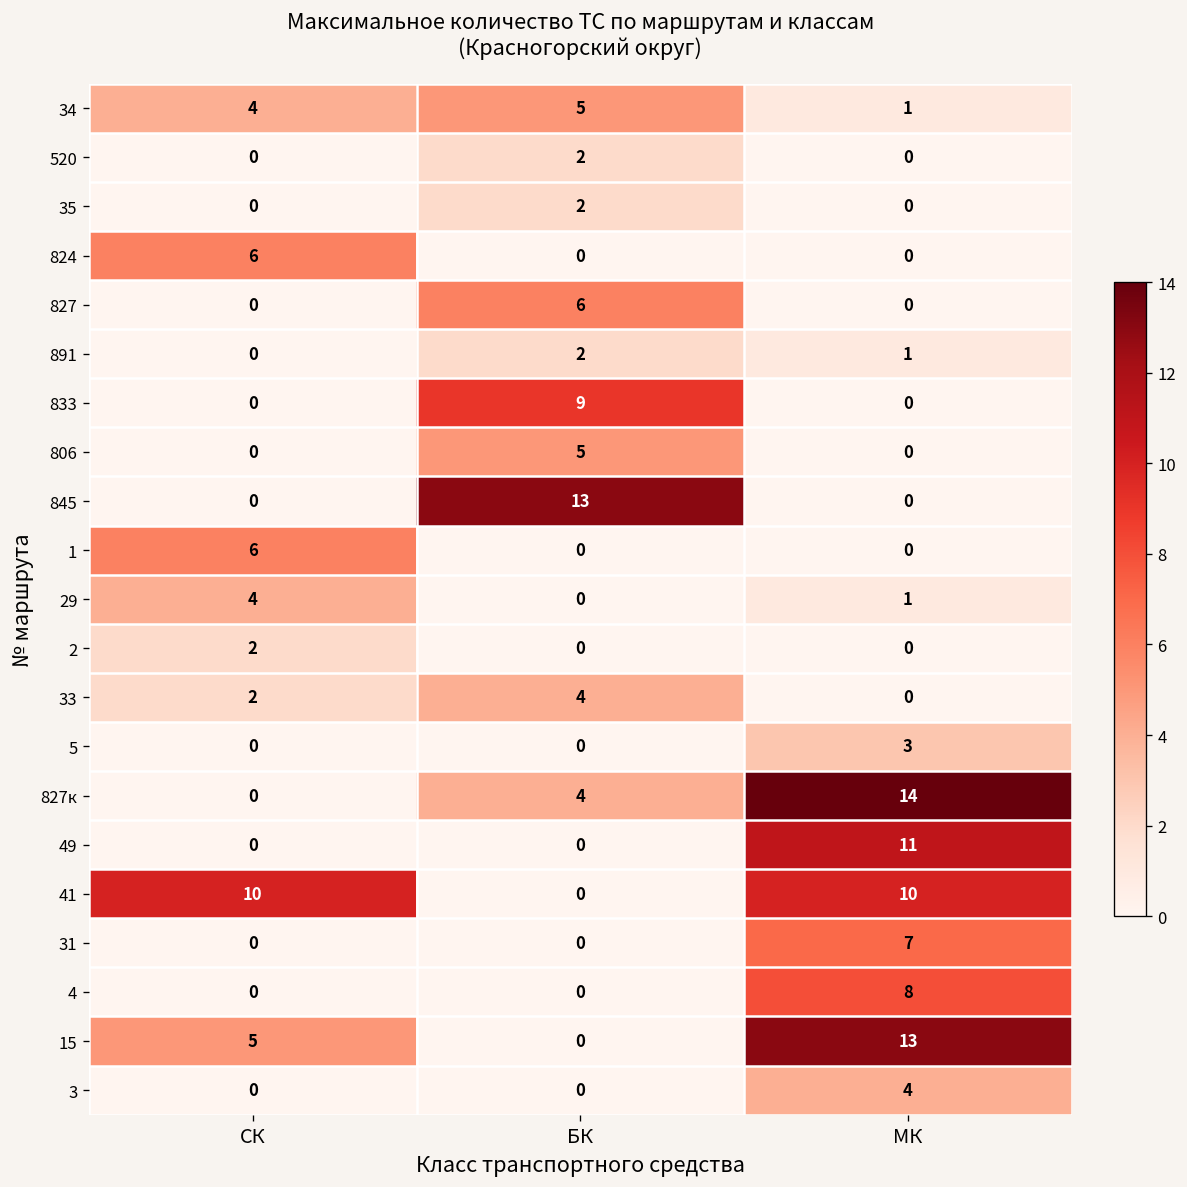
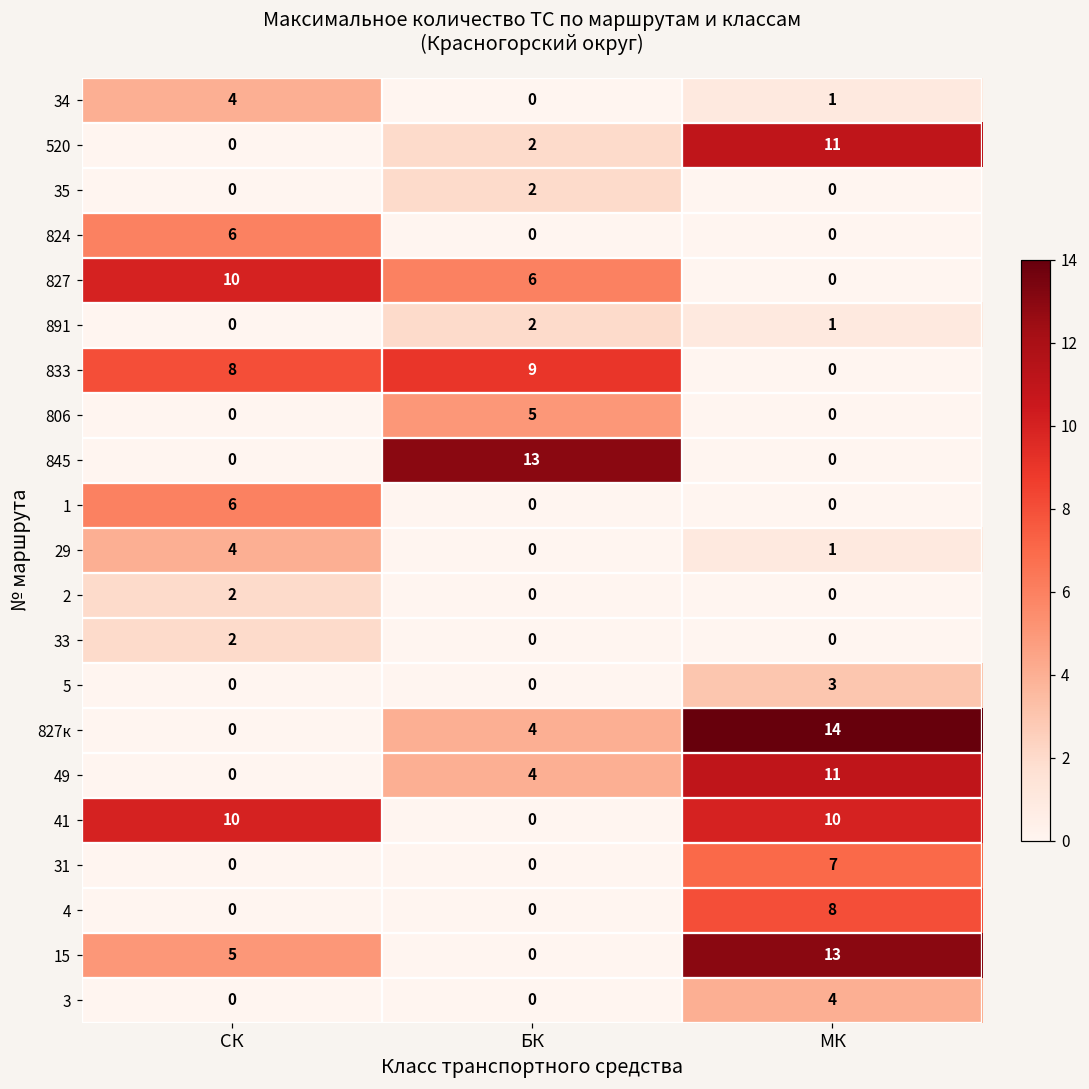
  {
    "34": {
      "СК": 4,
-     "БК": 5,
+     "БК": 0,
      "МК": 1
    },
    "520": {
      "СК": 0,
      "БК": 2,
-     "МК": 0
+     "МК": 11
    },
    "35": {
      "СК": 0,
      "БК": 2,
      "МК": 0
    },
    "824": {
      "СК": 6,
      "БК": 0,
      "МК": 0
    },
    "827": {
-     "СК": 0,
+     "СК": 10,
      "БК": 6,
      "МК": 0
    },
    "891": {
      "СК": 0,
      "БК": 2,
      "МК": 1
    },
    "833": {
-     "СК": 0,
+     "СК": 8,
      "БК": 9,
      "МК": 0
    },
    "806": {
      "СК": 0,
      "БК": 5,
      "МК": 0
    },
    "845": {
      "СК": 0,
      "БК": 13,
      "МК": 0
    },
    "1": {
      "СК": 6,
      "БК": 0,
      "МК": 0
    },
    "29": {
      "СК": 4,
      "БК": 0,
      "МК": 1
    },
    "2": {
      "СК": 2,
      "БК": 0,
      "МК": 0
    },
    "33": {
      "СК": 2,
-     "БК": 4,
+     "БК": 0,
      "МК": 0
    },
    "5": {
      "СК": 0,
      "БК": 0,
      "МК": 3
    },
    "827к": {
      "СК": 0,
      "БК": 4,
      "МК": 14
    },
    "49": {
      "СК": 0,
-     "БК": 0,
+     "БК": 4,
      "МК": 11
    },
    "41": {
      "СК": 10,
      "БК": 0,
      "МК": 10
    },
    "31": {
      "СК": 0,
      "БК": 0,
      "МК": 7
    },
    "4": {
      "СК": 0,
      "БК": 0,
      "МК": 8
    },
    "15": {
      "СК": 5,
      "БК": 0,
      "МК": 13
    },
    "3": {
      "СК": 0,
      "БК": 0,
      "МК": 4
    }
  }
